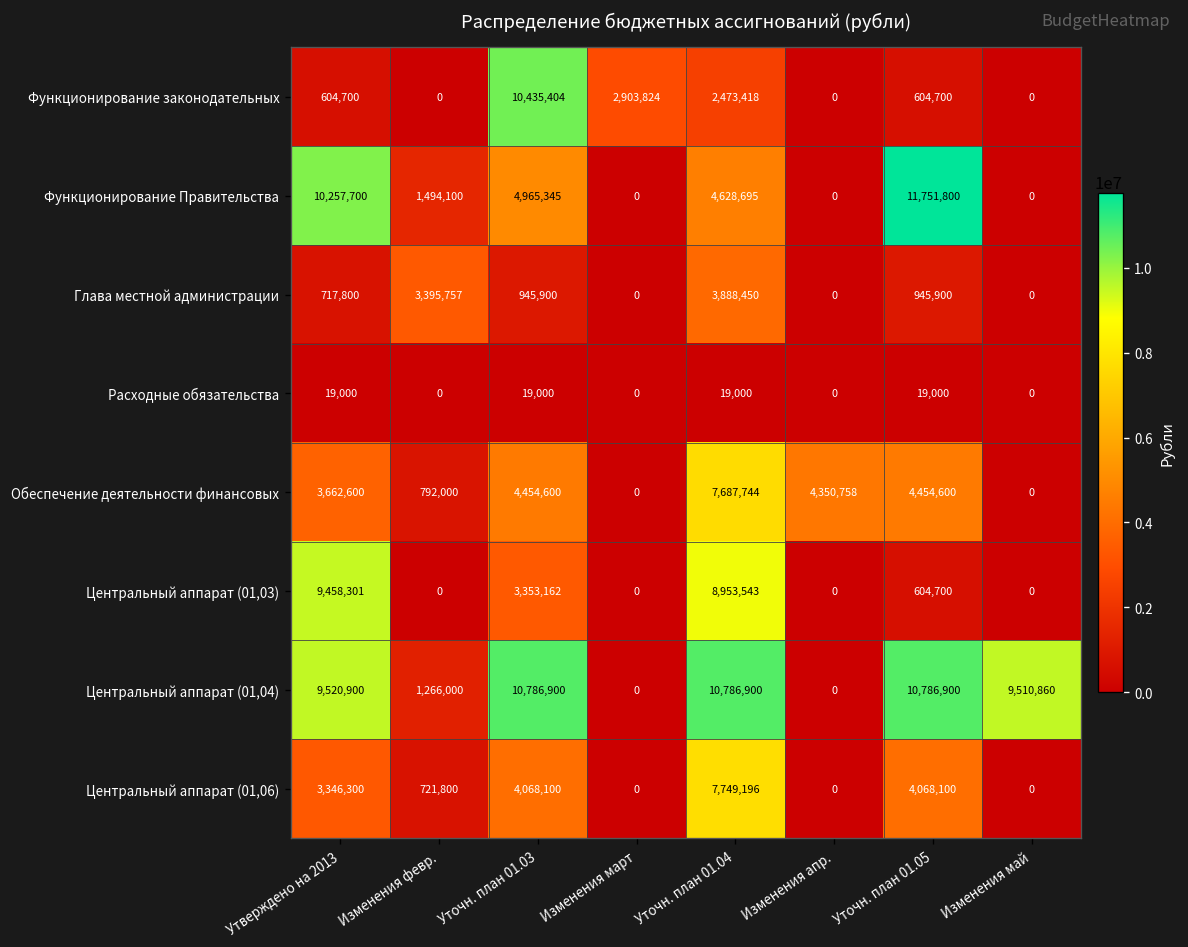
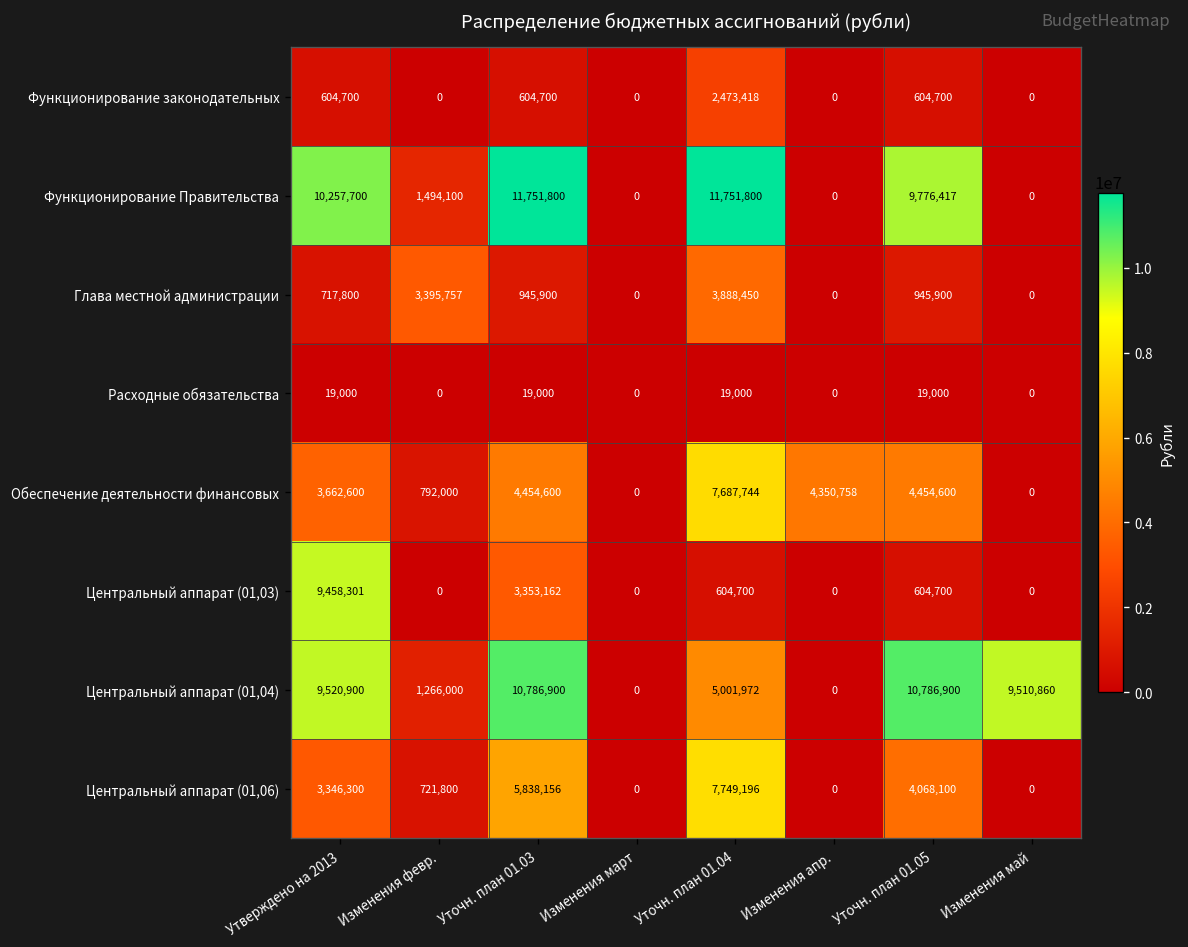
  {
    "Функционирование законодательных": {
      "Утверждено на 2013": "604,700",
      "Изменения февр.": "0",
-     "Уточн. план 01.03": "10,435,404",
-     "Изменения март": "2,903,824",
+     "Уточн. план 01.03": "604,700",
+     "Изменения март": "0",
      "Уточн. план 01.04": "2,473,418",
      "Изменения апр.": "0",
      "Уточн. план 01.05": "604,700",
      "Изменения май": "0"
    },
    "Функционирование Правительства": {
      "Утверждено на 2013": "10,257,700",
      "Изменения февр.": "1,494,100",
-     "Уточн. план 01.03": "4,965,345",
+     "Уточн. план 01.03": "11,751,800",
      "Изменения март": "0",
-     "Уточн. план 01.04": "4,628,695",
+     "Уточн. план 01.04": "11,751,800",
      "Изменения апр.": "0",
-     "Уточн. план 01.05": "11,751,800",
+     "Уточн. план 01.05": "9,776,417",
      "Изменения май": "0"
    },
    "Глава местной администрации": {
      "Утверждено на 2013": "717,800",
      "Изменения февр.": "3,395,757",
      "Уточн. план 01.03": "945,900",
      "Изменения март": "0",
      "Уточн. план 01.04": "3,888,450",
      "Изменения апр.": "0",
      "Уточн. план 01.05": "945,900",
      "Изменения май": "0"
    },
    "Расходные обязательства": {
      "Утверждено на 2013": "19,000",
      "Изменения февр.": "0",
      "Уточн. план 01.03": "19,000",
      "Изменения март": "0",
      "Уточн. план 01.04": "19,000",
      "Изменения апр.": "0",
      "Уточн. план 01.05": "19,000",
      "Изменения май": "0"
    },
    "Обеспечение деятельности финансовых": {
      "Утверждено на 2013": "3,662,600",
      "Изменения февр.": "792,000",
      "Уточн. план 01.03": "4,454,600",
      "Изменения март": "0",
      "Уточн. план 01.04": "7,687,744",
      "Изменения апр.": "4,350,758",
      "Уточн. план 01.05": "4,454,600",
      "Изменения май": "0"
    },
    "Центральный аппарат (01,03)": {
      "Утверждено на 2013": "9,458,301",
      "Изменения февр.": "0",
      "Уточн. план 01.03": "3,353,162",
      "Изменения март": "0",
-     "Уточн. план 01.04": "8,953,543",
+     "Уточн. план 01.04": "604,700",
      "Изменения апр.": "0",
      "Уточн. план 01.05": "604,700",
      "Изменения май": "0"
    },
    "Центральный аппарат (01,04)": {
      "Утверждено на 2013": "9,520,900",
      "Изменения февр.": "1,266,000",
      "Уточн. план 01.03": "10,786,900",
      "Изменения март": "0",
-     "Уточн. план 01.04": "10,786,900",
+     "Уточн. план 01.04": "5,001,972",
      "Изменения апр.": "0",
      "Уточн. план 01.05": "10,786,900",
      "Изменения май": "9,510,860"
    },
    "Центральный аппарат (01,06)": {
      "Утверждено на 2013": "3,346,300",
      "Изменения февр.": "721,800",
-     "Уточн. план 01.03": "4,068,100",
+     "Уточн. план 01.03": "5,838,156",
      "Изменения март": "0",
      "Уточн. план 01.04": "7,749,196",
      "Изменения апр.": "0",
      "Уточн. план 01.05": "4,068,100",
      "Изменения май": "0"
    }
  }
